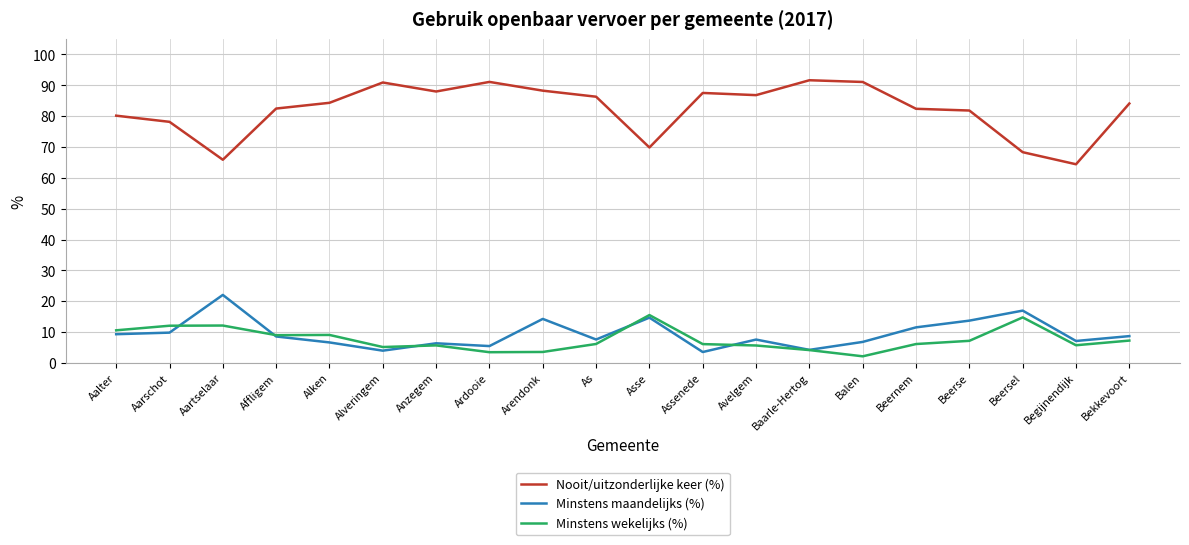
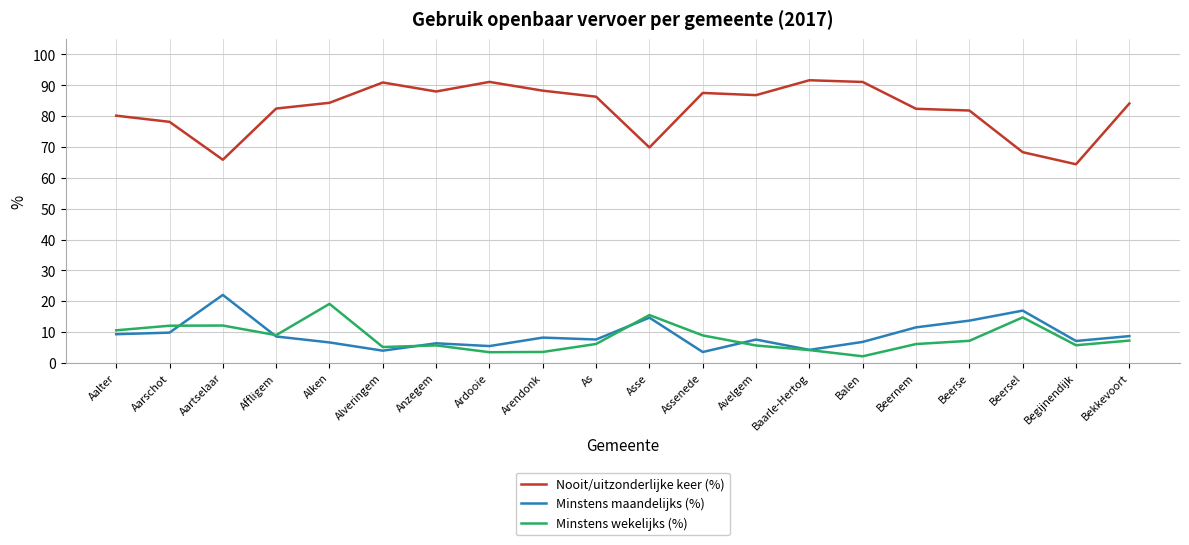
  {
    "Nooit/uitzonderlijke keer (%)": {
      "Aalter": 80,
      "Aarschot": 78,
      "Aartselaar": 66,
      "Affligem": 82,
      "Alken": 84,
      "Alveringem": 91,
      "Anzegem": 88,
      "Ardooie": 91,
      "Arendonk": 88,
      "As": 86,
      "Asse": 70,
      "Assenede": 88,
      "Avelgem": 87,
      "Baarle-Hertog": 92,
      "Balen": 91,
      "Beernem": 82,
      "Beerse": 82,
      "Beersel": 68,
      "Begijnendijk": 64,
      "Bekkevoort": 84
    },
    "Minstens maandelijks (%)": {
      "Aalter": 9,
      "Aarschot": 10,
      "Aartselaar": 22,
      "Alken": 7,
      "Alveringem": 4,
      "Ardooie": 5,
-     "Arendonk": 14,
+     "Arendonk": 8,
      "As": 8,
      "Asse": 15,
      "Assenede": 4,
      "Avelgem": 8,
      "Balen": 7,
      "Beernem": 12,
      "Beerse": 14,
      "Beersel": 17,
      "Begijnendijk": 7,
      "Bekkevoort": 9
    },
    "Minstens wekelijks (%)": {
      "Aalter": 11,
      "Aarschot": 12,
      "Aartselaar": 12,
-     "Alken": 9,
+     "Alken": 19,
      "Alveringem": 5,
      "Ardooie": 3,
      "Arendonk": 4,
      "As": 6,
      "Asse": 16,
-     "Assenede": 6,
+     "Assenede": 9,
      "Avelgem": 6,
      "Balen": 2,
      "Beernem": 6,
      "Beerse": 7,
      "Beersel": 15,
      "Begijnendijk": 6,
      "Bekkevoort": 7
    }
  }
